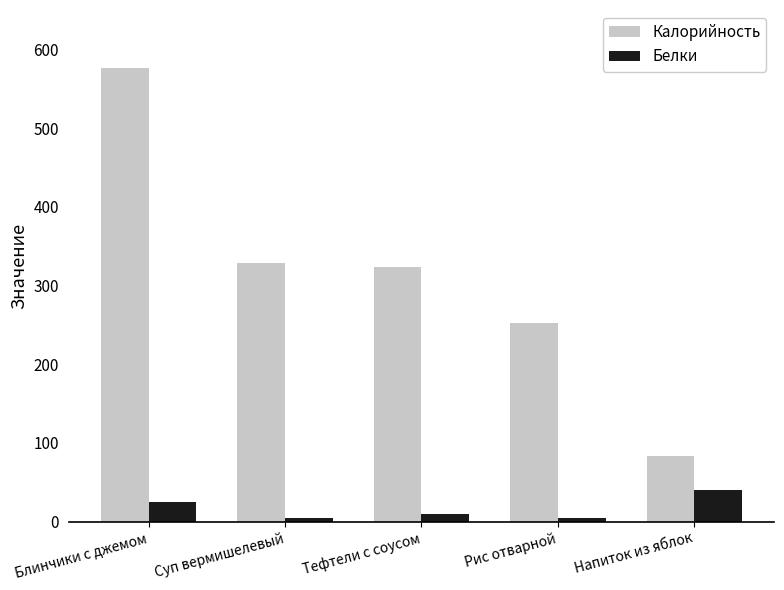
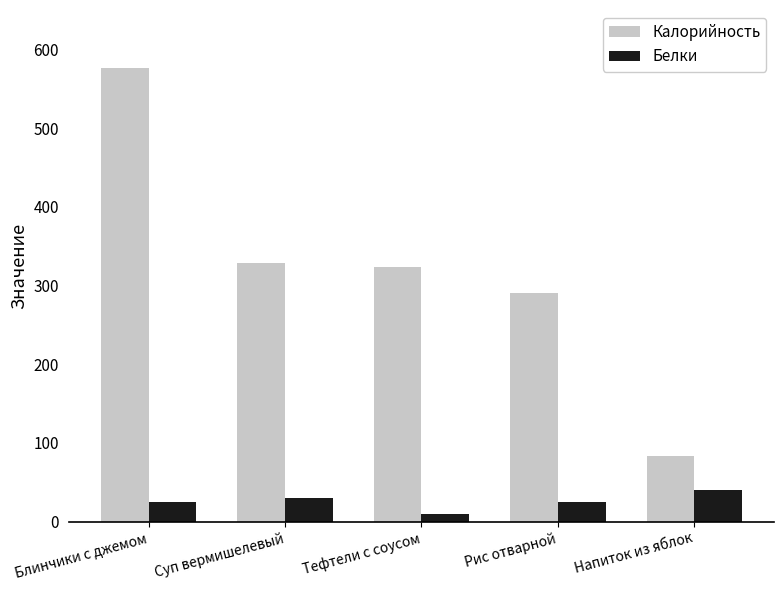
  {
    "Калорийность": {
      "Блинчики с джемом": 580,
      "Суп вермишелевый": 330,
      "Тефтели с соусом": 320,
-     "Рис отварной": 250,
+     "Рис отварной": 290,
      "Напиток из яблок": 80
    },
    "Белки": {
      "Блинчики с джемом": 30,
-     "Суп вермишелевый": 0,
+     "Суп вермишелевый": 30,
      "Тефтели с соусом": 10,
-     "Рис отварной": 0,
+     "Рис отварной": 30,
      "Напиток из яблок": 40
    }
  }
